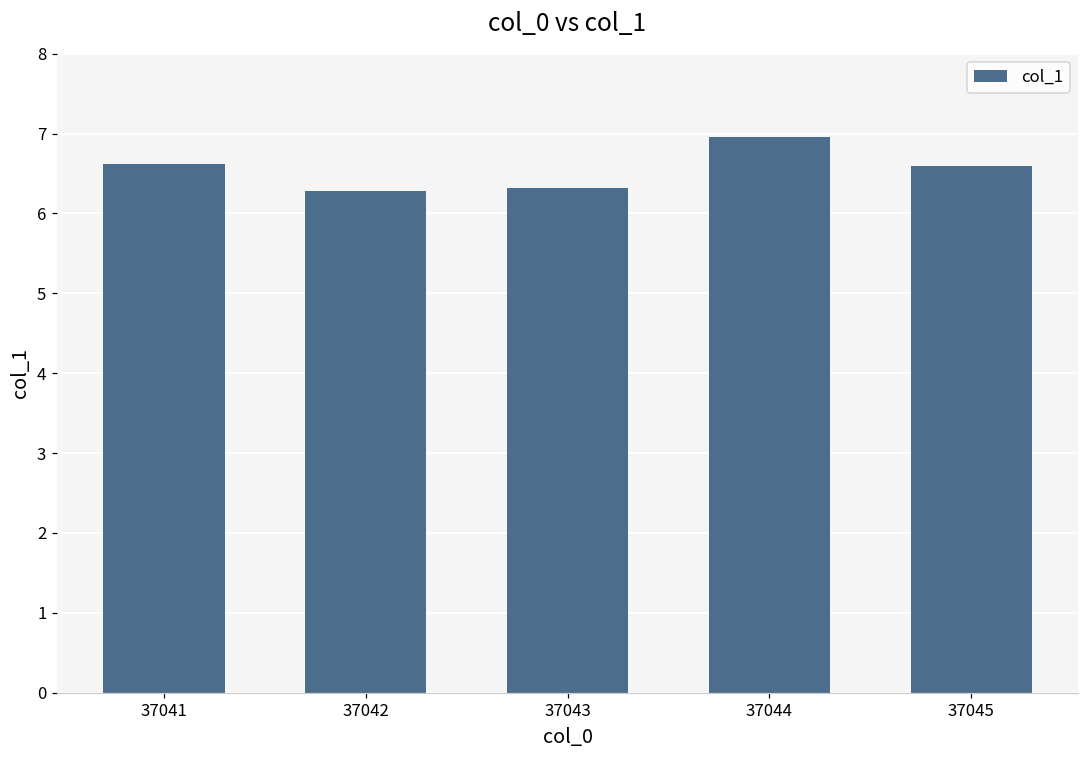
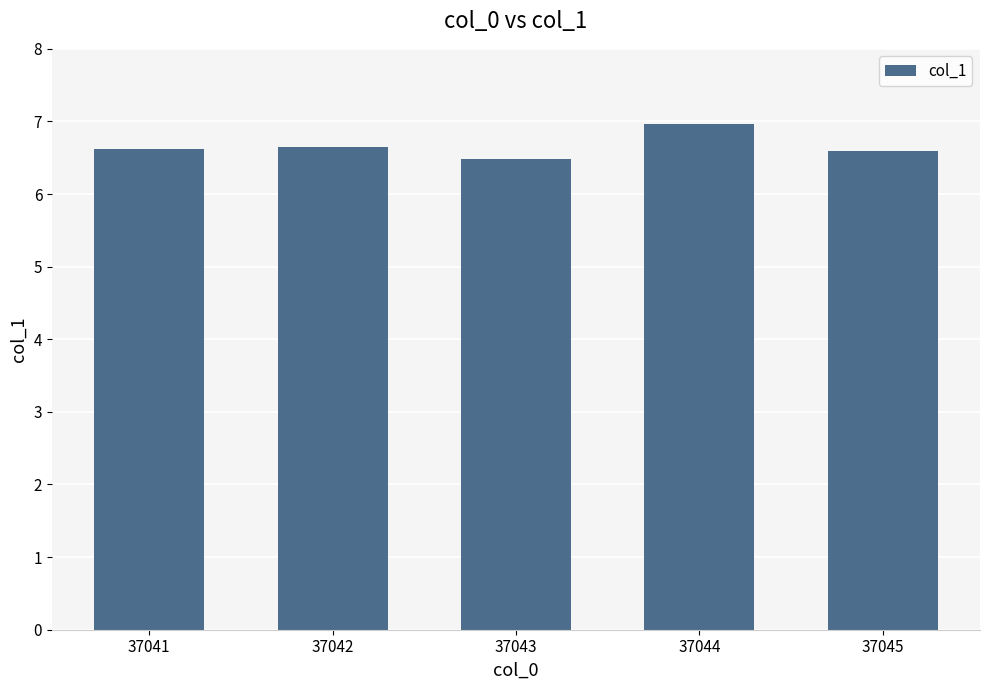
  {
    "37041": 6.6,
-   "37042": 6.3,
-   "37043": 6.3,
+   "37042": 6.6,
+   "37043": 6.5,
    "37044": 7.0,
    "37045": 6.6
  }
